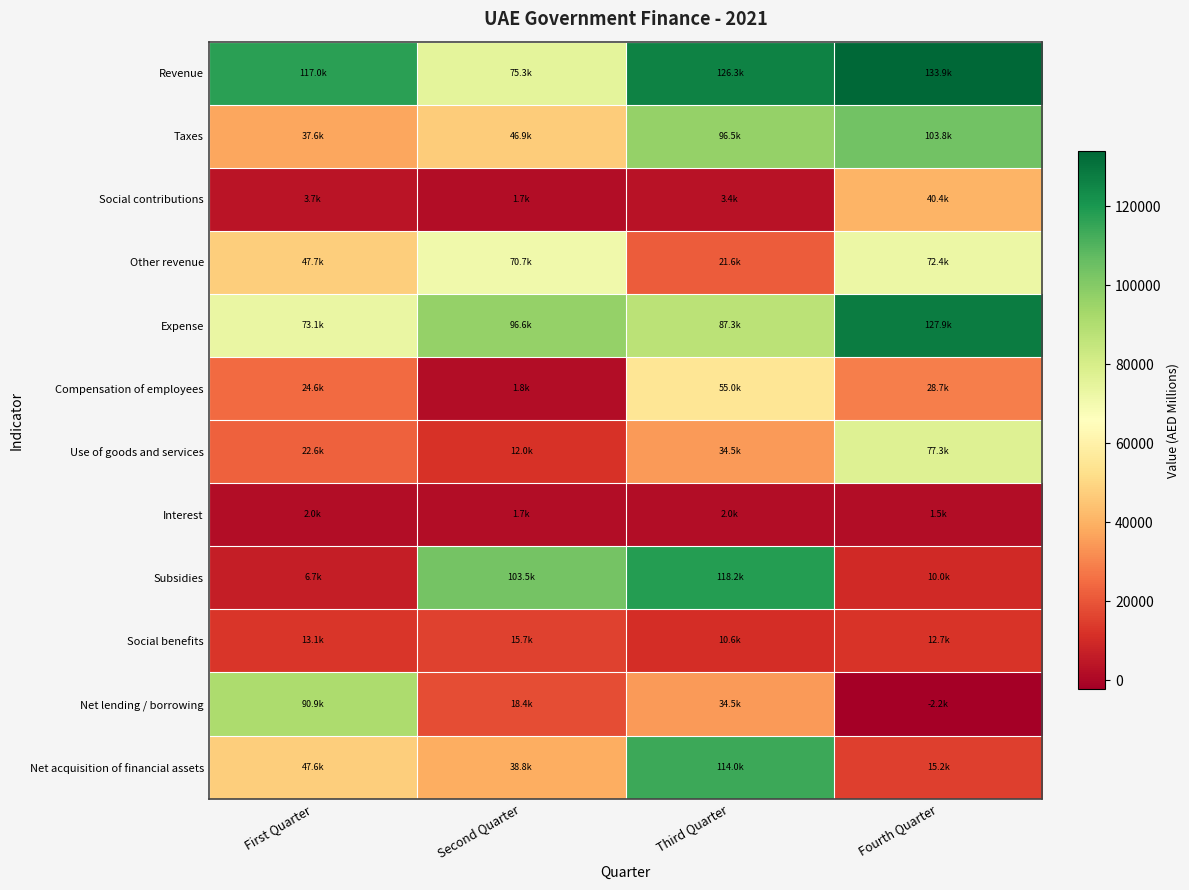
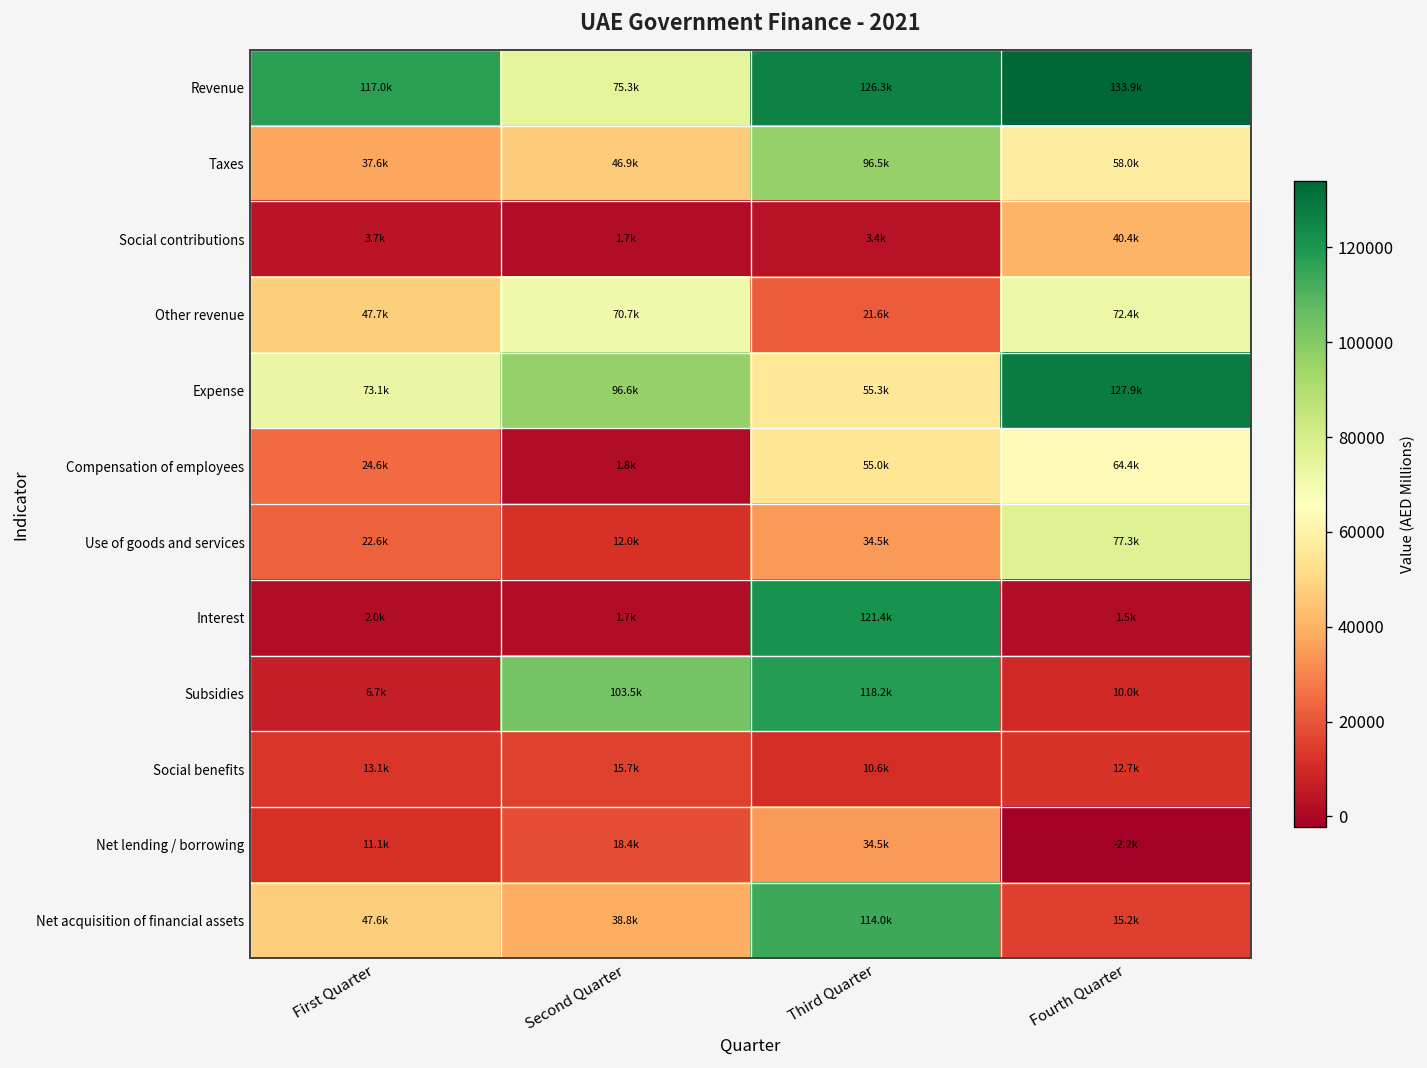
  {
    "Revenue": {
      "First Quarter": "117.0k",
      "Second Quarter": "75.3k",
      "Third Quarter": "126.3k",
      "Fourth Quarter": "133.9k"
    },
    "Taxes": {
      "First Quarter": "37.6k",
      "Second Quarter": "46.9k",
      "Third Quarter": "96.5k",
-     "Fourth Quarter": "103.8k"
+     "Fourth Quarter": "58.0k"
    },
    "Social contributions": {
      "First Quarter": "3.7k",
      "Second Quarter": "1.7k",
      "Third Quarter": "3.4k",
      "Fourth Quarter": "40.4k"
    },
    "Other revenue": {
      "First Quarter": "47.7k",
      "Second Quarter": "70.7k",
      "Third Quarter": "21.6k",
      "Fourth Quarter": "72.4k"
    },
    "Expense": {
      "First Quarter": "73.1k",
      "Second Quarter": "96.6k",
-     "Third Quarter": "87.3k",
+     "Third Quarter": "55.3k",
      "Fourth Quarter": "127.9k"
    },
    "Compensation of employees": {
      "First Quarter": "24.6k",
      "Second Quarter": "1.8k",
      "Third Quarter": "55.0k",
-     "Fourth Quarter": "28.7k"
+     "Fourth Quarter": "64.4k"
    },
    "Use of goods and services": {
      "First Quarter": "22.6k",
      "Second Quarter": "12.0k",
      "Third Quarter": "34.5k",
      "Fourth Quarter": "77.3k"
    },
    "Interest": {
      "First Quarter": "2.0k",
      "Second Quarter": "1.7k",
-     "Third Quarter": "2.0k",
+     "Third Quarter": "121.4k",
      "Fourth Quarter": "1.5k"
    },
    "Subsidies": {
      "First Quarter": "6.7k",
      "Second Quarter": "103.5k",
      "Third Quarter": "118.2k",
      "Fourth Quarter": "10.0k"
    },
    "Social benefits": {
      "First Quarter": "13.1k",
      "Second Quarter": "15.7k",
      "Third Quarter": "10.6k",
      "Fourth Quarter": "12.7k"
    },
    "Net lending / borrowing": {
-     "First Quarter": "90.9k",
+     "First Quarter": "11.1k",
      "Second Quarter": "18.4k",
      "Third Quarter": "34.5k",
      "Fourth Quarter": "-2.2k"
    },
    "Net acquisition of financial assets": {
      "First Quarter": "47.6k",
      "Second Quarter": "38.8k",
      "Third Quarter": "114.0k",
      "Fourth Quarter": "15.2k"
    }
  }
